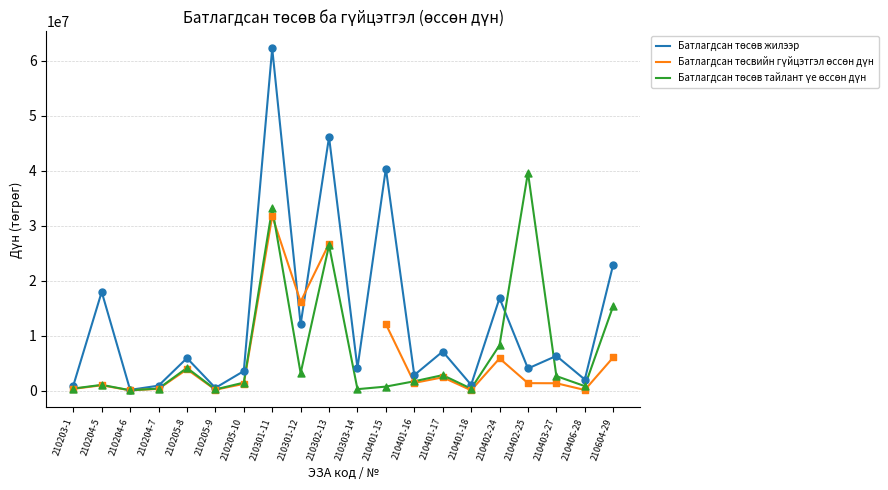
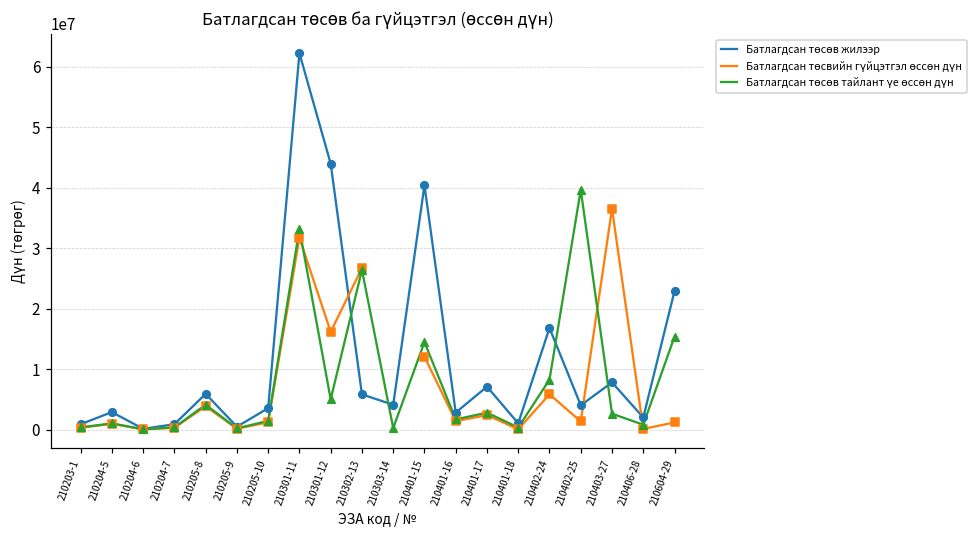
  {
    "Батлагдсан төсөв жилээр": {
      "210203-1": 1000000,
-     "210204-5": 18000000,
+     "210204-5": 3000000,
      "210204-7": 1000000,
      "210205-8": 6000000,
      "210205-10": 4000000,
      "210301-11": 62000000,
-     "210301-12": 12000000,
-     "210302-13": 46000000,
+     "210301-12": 44000000,
+     "210302-13": 6000000,
      "210303-14": 4000000,
      "210401-15": 40000000,
      "210401-16": 3000000,
      "210401-17": 7000000,
      "210401-18": 1000000,
      "210402-24": 17000000,
      "210402-25": 4000000,
-     "210403-27": 6000000,
+     "210403-27": 8000000,
      "210406-28": 2000000,
      "210604-29": 23000000
    },
    "Батлагдсан төсвийн гүйцэтгэл өссөн дүн": {
      "210301-11": 32000000,
      "210301-12": 16000000,
      "210401-15": 12000000,
      "210402-24": 6000000,
      "210402-25": 1000000,
-     "210403-27": 1000000,
+     "210403-27": 37000000,
      "210406-28": 0,
-     "210604-29": 6000000
+     "210604-29": 1000000
    },
    "Батлагдсан төсөв тайлант үе өссөн дүн": {
      "210301-11": 33000000,
-     "210301-12": 3000000,
+     "210301-12": 5000000,
      "210303-14": 0,
-     "210401-15": 1000000,
+     "210401-15": 14000000,
      "210402-24": 8000000,
      "210402-25": 40000000,
      "210403-27": 3000000,
      "210406-28": 1000000,
      "210604-29": 15000000
    }
  }
